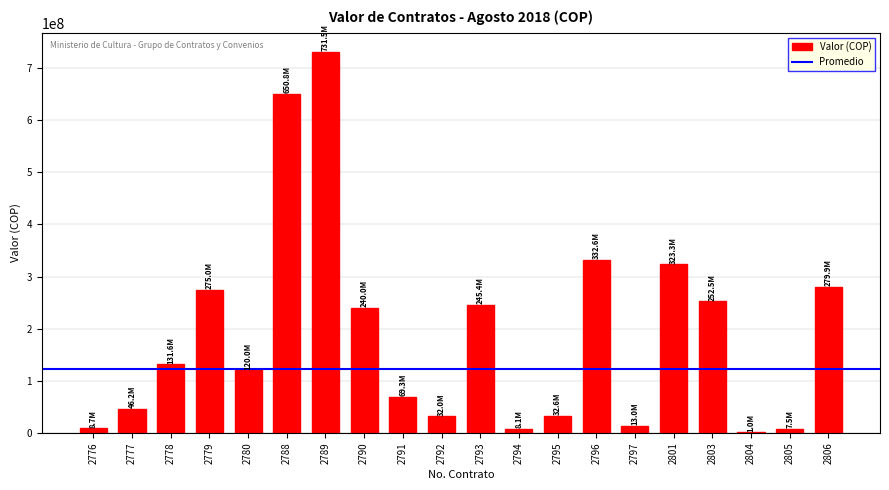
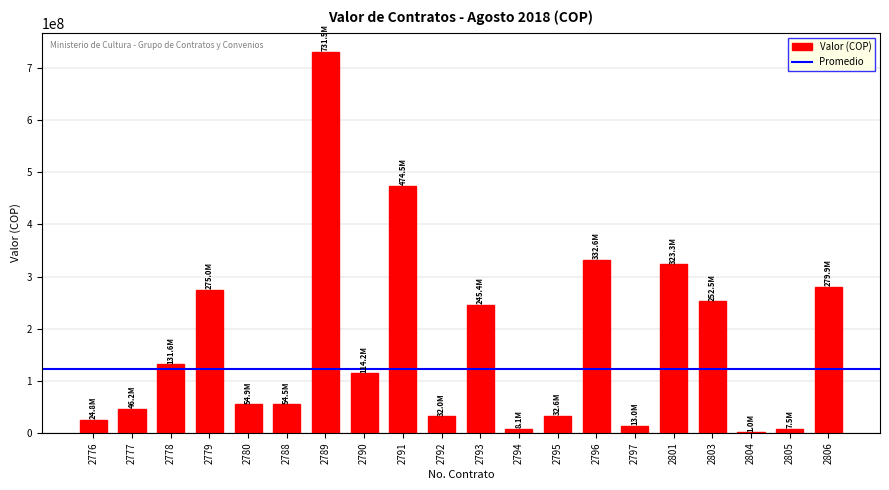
  {
-   "2776": "8.7M",
+   "2776": "24.8M",
    "2777": "46.2M",
    "2778": "131.6M",
    "2779": "275.0M",
-   "2780": "120.0M",
-   "2788": "650.8M",
+   "2780": "54.9M",
+   "2788": "54.5M",
    "2789": "731.5M",
-   "2790": "240.0M",
-   "2791": "69.3M",
+   "2790": "114.2M",
+   "2791": "474.5M",
    "2792": "32.0M",
    "2793": "245.4M",
    "2794": "8.1M",
    "2795": "32.6M",
    "2796": "332.6M",
    "2797": "13.0M",
    "2801": "323.3M",
    "2803": "252.5M",
    "2804": "1.0M",
    "2805": "7.5M",
    "2806": "279.9M"
  }
